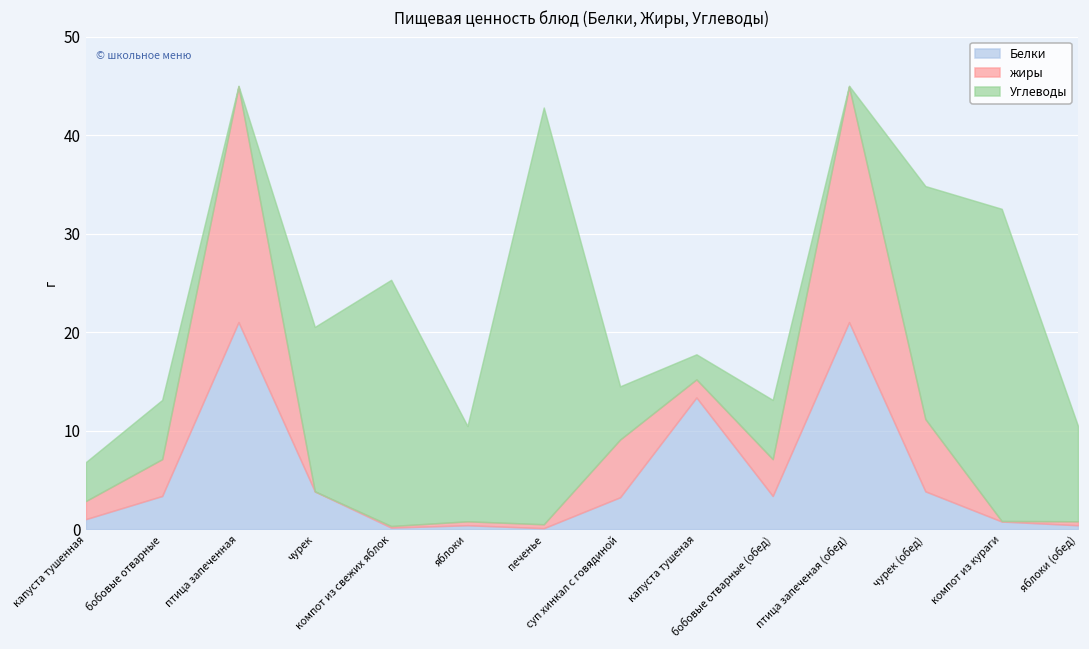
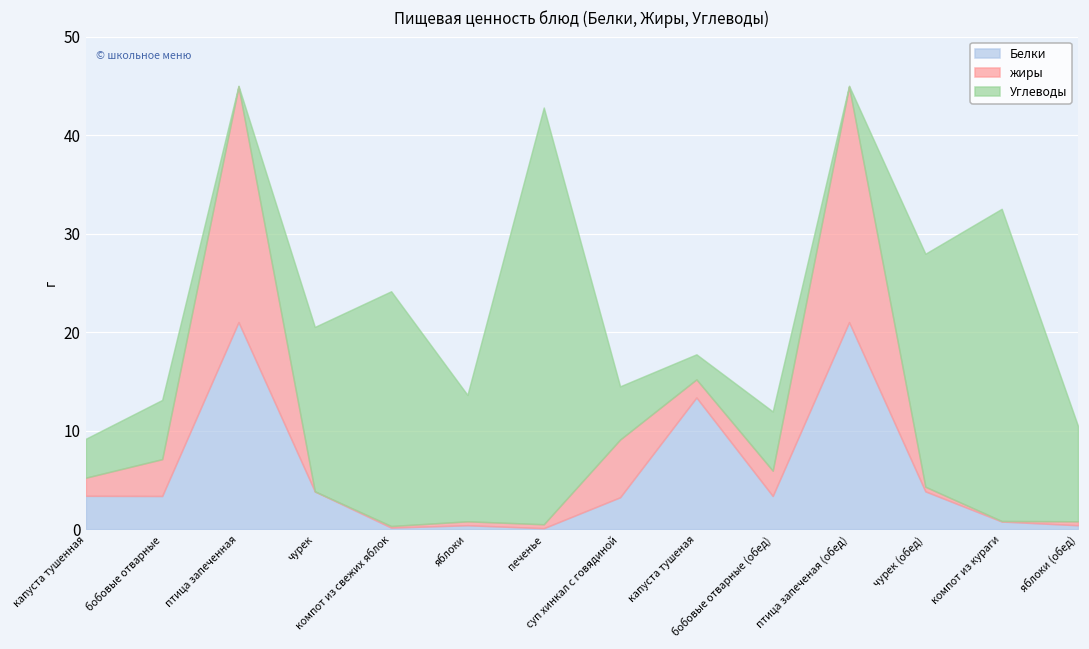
  {
    "Белки": {
-     "капуста тушенная": 1,
+     "капуста тушенная": 3,
      "бобовые отварные": 3,
      "птица запеченная": 21,
      "яблоки": 0,
      "суп хинкал с говядиной": 3,
      "капуста тушеная": 13,
      "бобовые отварные (обед)": 3,
      "птица запеченая (обед)": 21,
      "чурек (обед)": 4,
      "яблоки (обед)": 0
    },
    "жиры": {
      "капуста тушенная": 2,
      "бобовые отварные": 4,
      "яблоки": 0,
      "печенье": 0,
      "суп хинкал с говядиной": 6,
      "капуста тушеная": 2,
-     "бобовые отварные (обед)": 4,
-     "чурек (обед)": 7,
+     "бобовые отварные (обед)": 3,
+     "чурек (обед)": 0,
      "яблоки (обед)": 0
    },
    "Углеводы": {
      "капуста тушенная": 4,
      "бобовые отварные": 6,
      "чурек": 17,
-     "компот из свежих яблок": 25,
-     "яблоки": 10,
+     "компот из свежих яблок": 24,
+     "яблоки": 13,
      "печенье": 42,
      "суп хинкал с говядиной": 5,
      "капуста тушеная": 3,
      "бобовые отварные (обед)": 6,
      "чурек (обед)": 24,
      "компот из кураги": 32,
      "яблоки (обед)": 10
    }
  }
